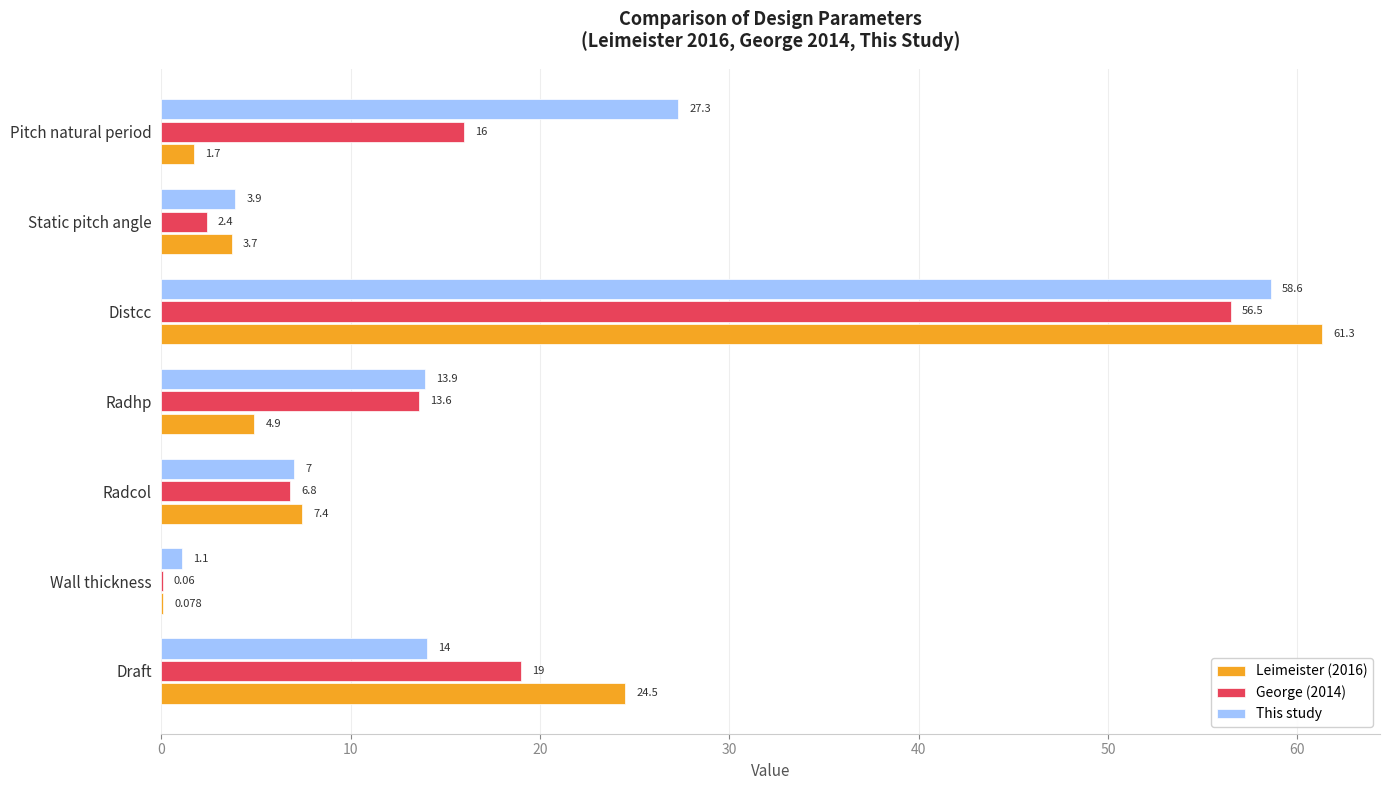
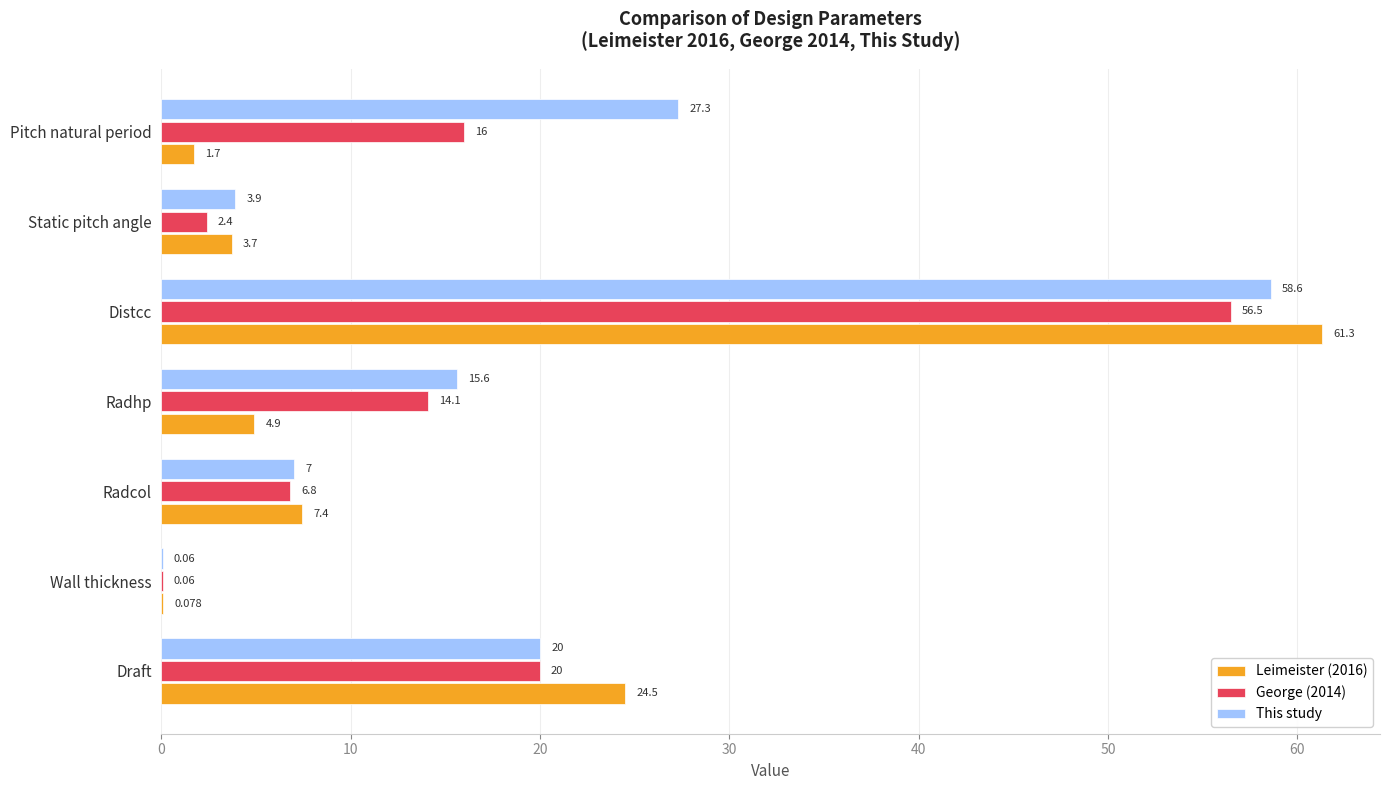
  {
    "Leimeister (2016)": {
      "Pitch natural period": 1.7,
      "Static pitch angle": 3.7,
      "Distcc": 61.3,
      "Radhp": 4.9,
      "Radcol": 7.4,
      "Wall thickness": 0.078,
      "Draft": 24.5
    },
    "George (2014)": {
      "Pitch natural period": 16,
      "Static pitch angle": 2.4,
      "Distcc": 56.5,
-     "Radhp": 13.6,
+     "Radhp": 14.1,
      "Radcol": 6.8,
      "Wall thickness": 0.06,
-     "Draft": 19
+     "Draft": 20
    },
    "This study": {
      "Pitch natural period": 27.3,
      "Static pitch angle": 3.9,
      "Distcc": 58.6,
-     "Radhp": 13.9,
+     "Radhp": 15.6,
      "Radcol": 7,
-     "Wall thickness": 1.1,
-     "Draft": 14
+     "Wall thickness": 0.06,
+     "Draft": 20
    }
  }
